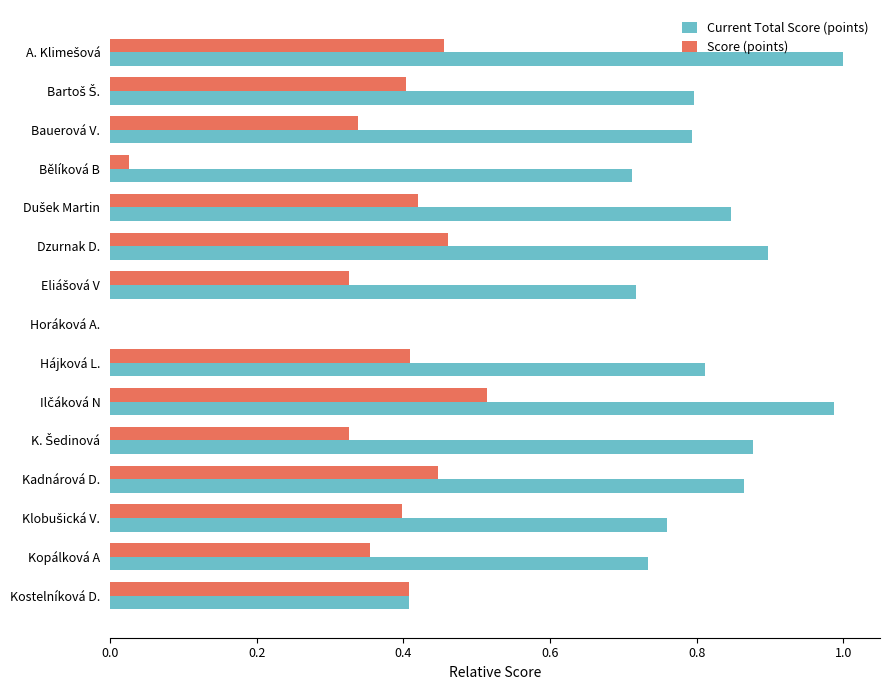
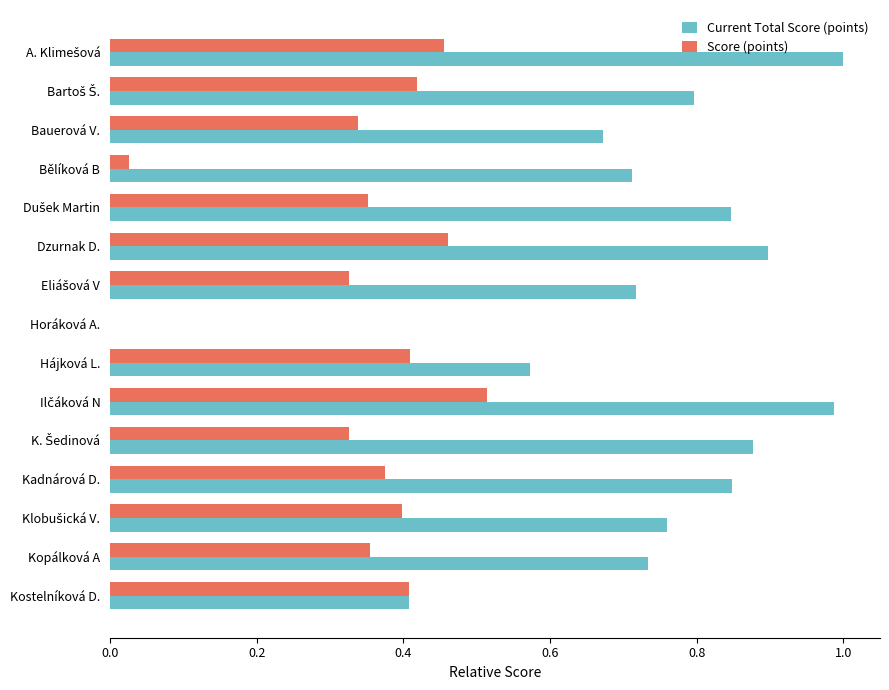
  {
    "Current Total Score (points)": {
      "A. Klimešová": 1.00,
      "Bartoš Š.": 0.80,
-     "Bauerová V.": 0.79,
+     "Bauerová V.": 0.67,
      "Bělíková B": 0.71,
      "Dušek Martin": 0.85,
      "Dzurnak D.": 0.90,
      "Eliášová V": 0.72,
      "Horáková A.": 0.00,
-     "Hájková L.": 0.81,
+     "Hájková L.": 0.57,
      "Ilčáková N": 0.99,
      "K. Šedinová": 0.88,
-     "Kadnárová D.": 0.86,
+     "Kadnárová D.": 0.85,
      "Klobušická V.": 0.76,
      "Kopálková A": 0.73,
      "Kostelníková D.": 0.41
    },
    "Score (points)": {
      "A. Klimešová": 0.46,
-     "Bartoš Š.": 0.40,
+     "Bartoš Š.": 0.42,
      "Bauerová V.": 0.34,
      "Bělíková B": 0.03,
-     "Dušek Martin": 0.42,
+     "Dušek Martin": 0.35,
      "Dzurnak D.": 0.46,
      "Eliášová V": 0.33,
      "Horáková A.": 0.00,
      "Hájková L.": 0.41,
      "Ilčáková N": 0.51,
      "K. Šedinová": 0.33,
-     "Kadnárová D.": 0.45,
+     "Kadnárová D.": 0.37,
      "Klobušická V.": 0.40,
      "Kopálková A": 0.35,
      "Kostelníková D.": 0.41
    }
  }
